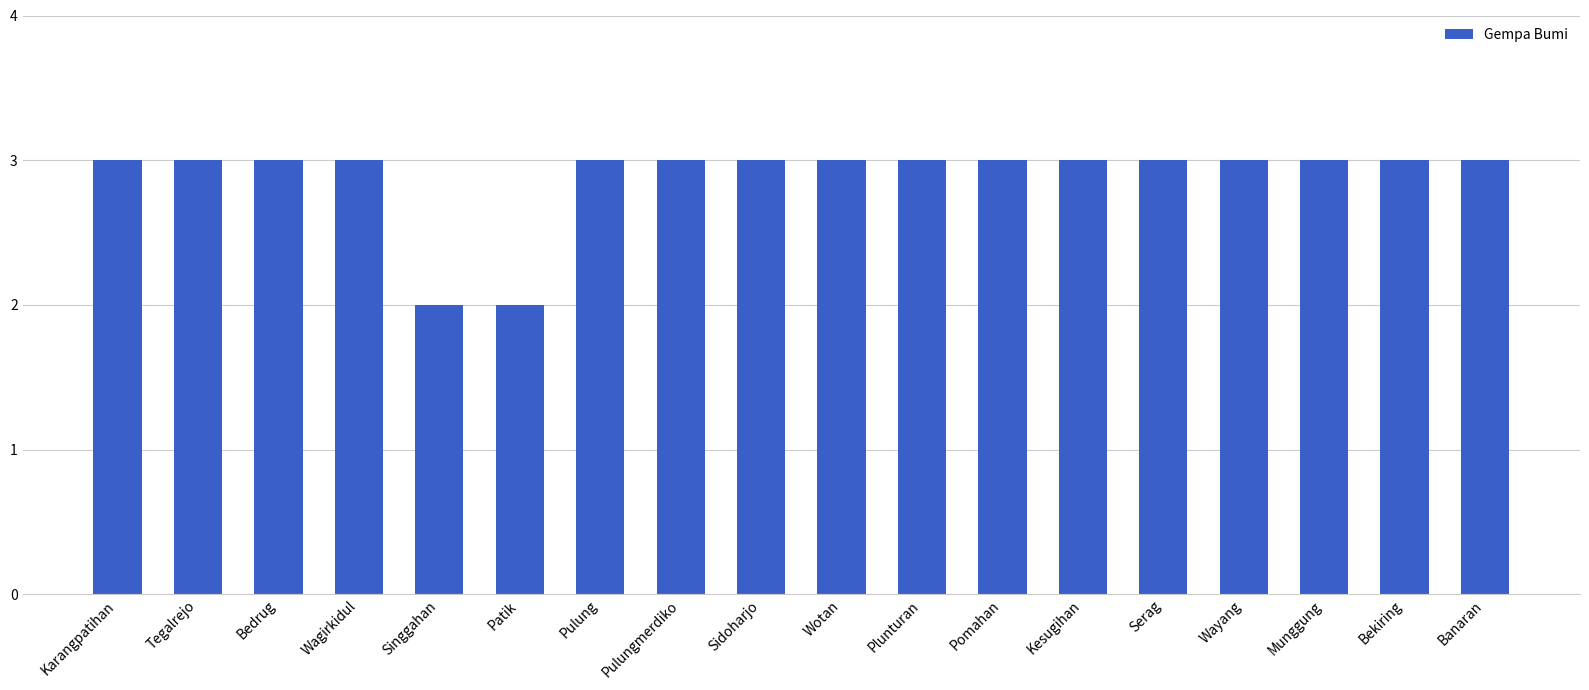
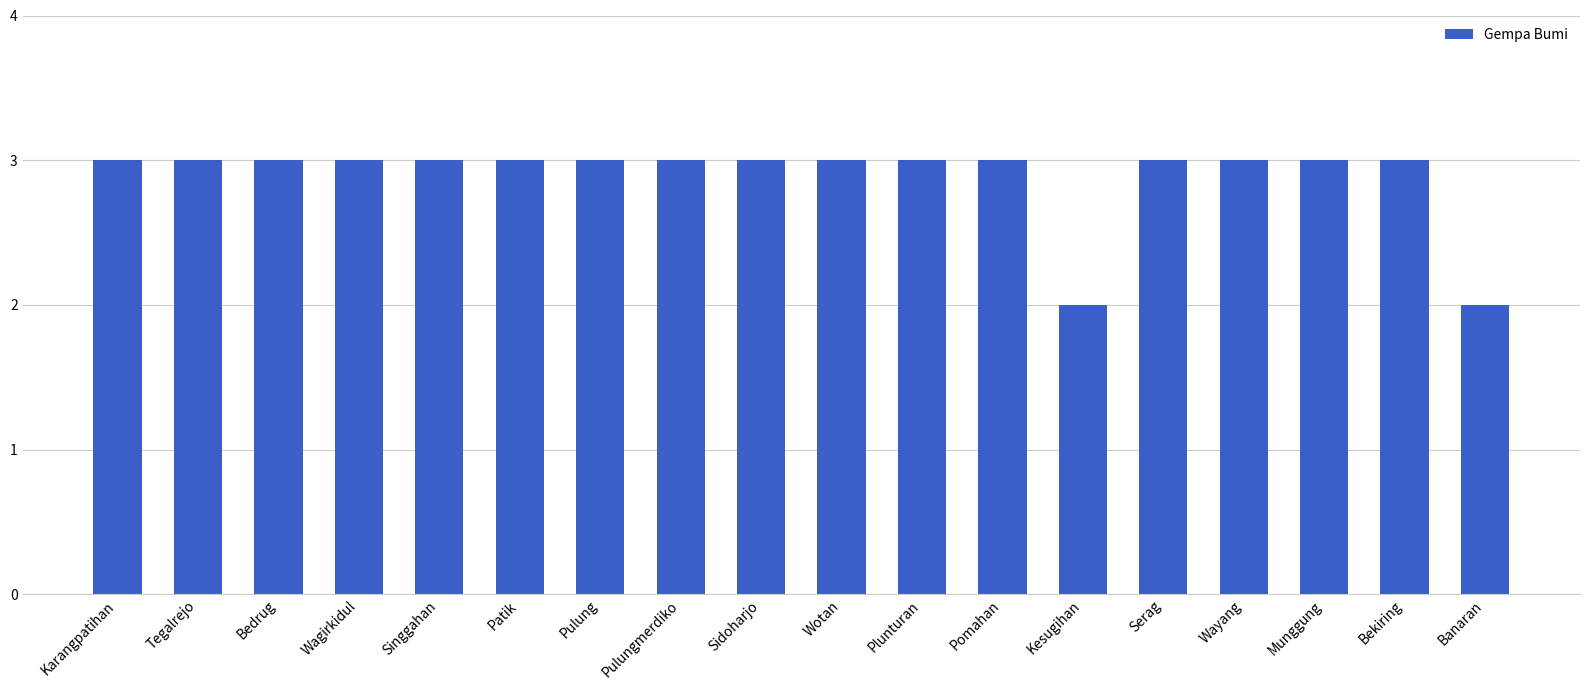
  {
    "Karangpatihan": 3,
    "Tegalrejo": 3,
    "Bedrug": 3,
    "Wagirkidul": 3,
-   "Singgahan": 2,
-   "Patik": 2,
+   "Singgahan": 3,
+   "Patik": 3,
    "Pulung": 3,
    "Pulungmerdiko": 3,
    "Sidoharjo": 3,
    "Wotan": 3,
    "Plunturan": 3,
    "Pomahan": 3,
-   "Kesugihan": 3,
+   "Kesugihan": 2,
    "Serag": 3,
    "Wayang": 3,
    "Munggung": 3,
    "Bekiring": 3,
-   "Banaran": 3
+   "Banaran": 2
  }
